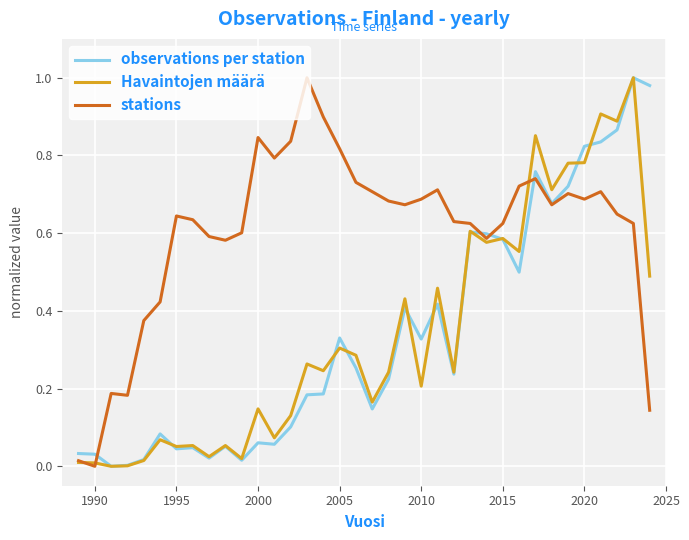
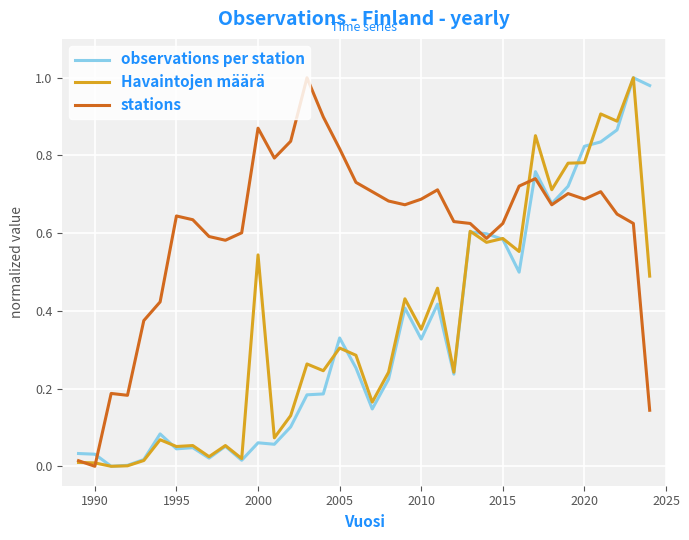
  {
    "observations per station": {
      "1990": 0.03,
      "2000": 0.06,
      "2005": 0.33,
      "2010": 0.33,
      "2020": 0.82
    },
    "Havaintojen määrä": {
      "1990": 0.01,
-     "2000": 0.15,
+     "2000": 0.54,
      "2005": 0.30,
-     "2010": 0.21,
+     "2010": 0.35,
      "2020": 0.78
    },
    "stations": {
      "1990": 0.00,
      "1995": 0.64,
-     "2000": 0.85,
+     "2000": 0.87,
      "2005": 0.82,
      "2010": 0.69,
      "2015": 0.63,
      "2020": 0.69
    }
  }
